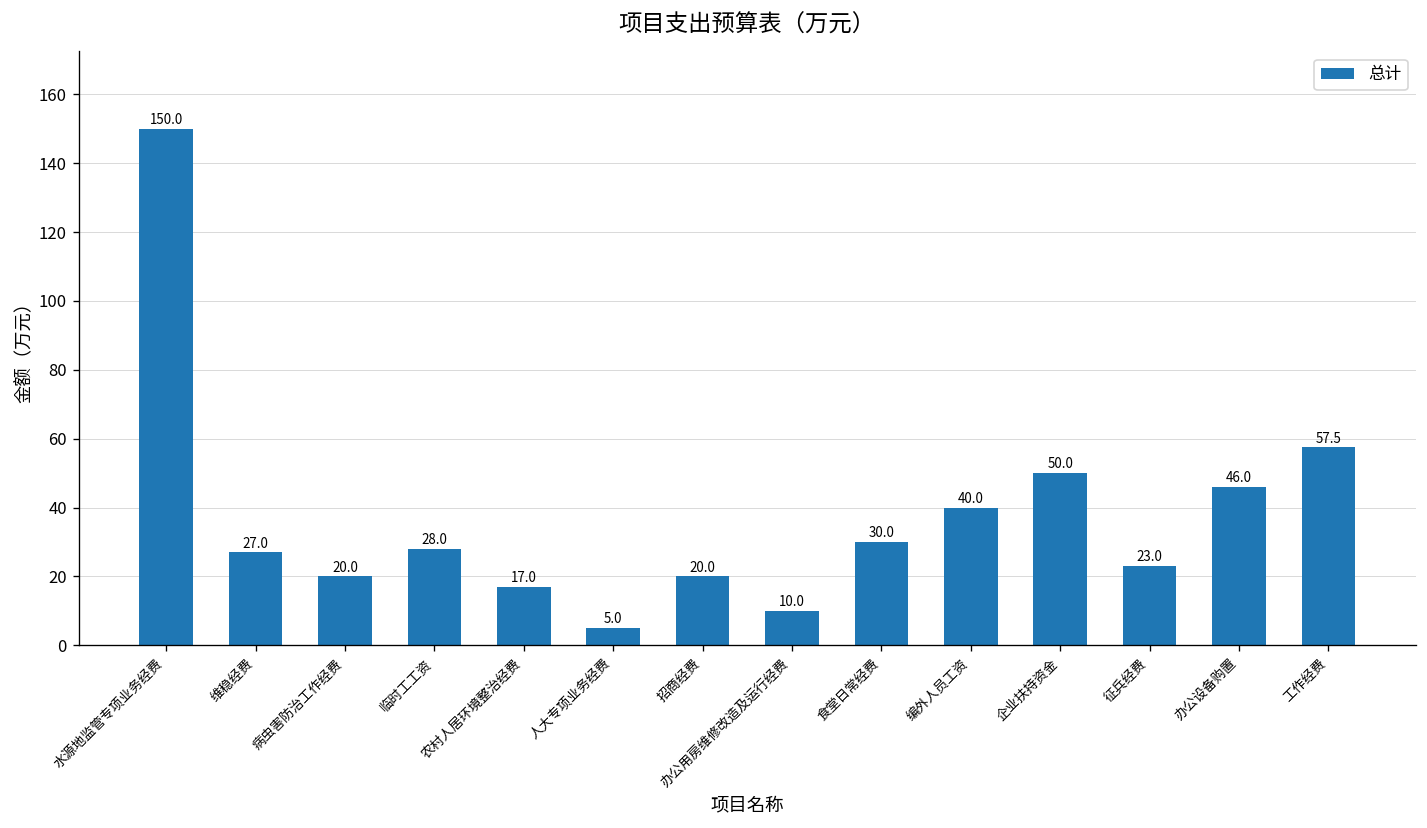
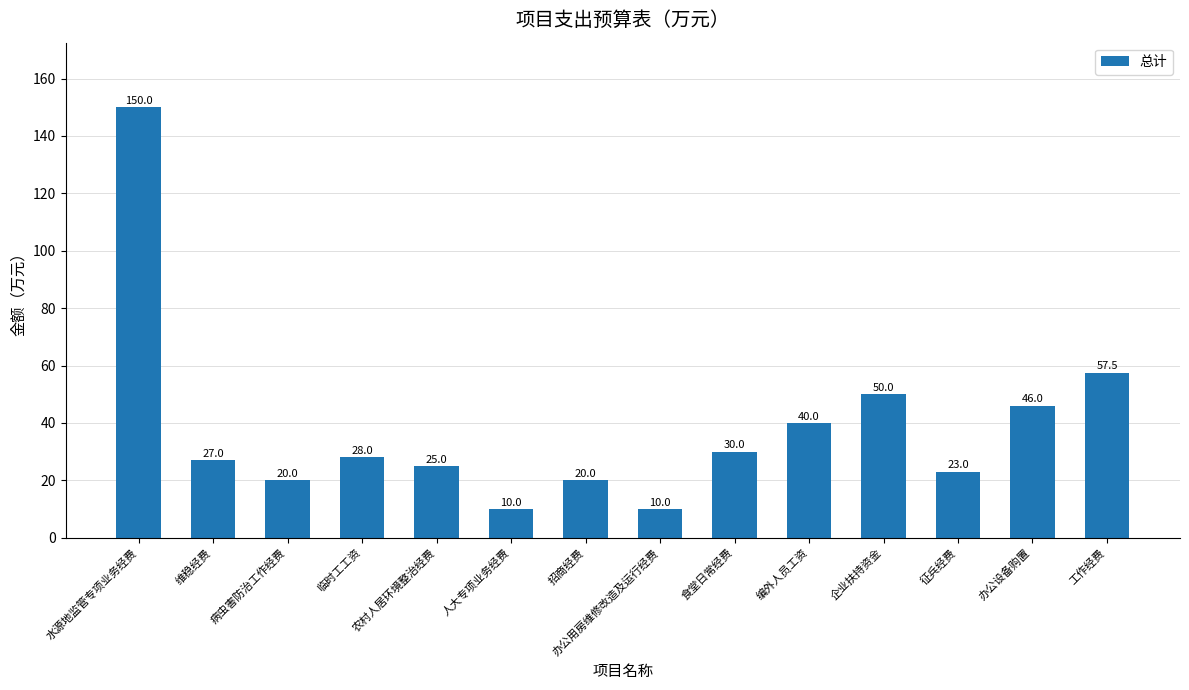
  {
    "水源地监管专项业务经费": 150.0,
    "维稳经费": 27.0,
    "病虫害防治工作经费": 20.0,
    "临时工工资": 28.0,
-   "农村人居环境整治经费": 17.0,
-   "人大专项业务经费": 5.0,
+   "农村人居环境整治经费": 25.0,
+   "人大专项业务经费": 10.0,
    "招商经费": 20.0,
    "办公用房维修改造及运行经费": 10.0,
    "食堂日常经费": 30.0,
    "编外人员工资": 40.0,
    "企业扶持资金": 50.0,
    "征兵经费": 23.0,
    "办公设备购置": 46.0,
    "工作经费": 57.5
  }
